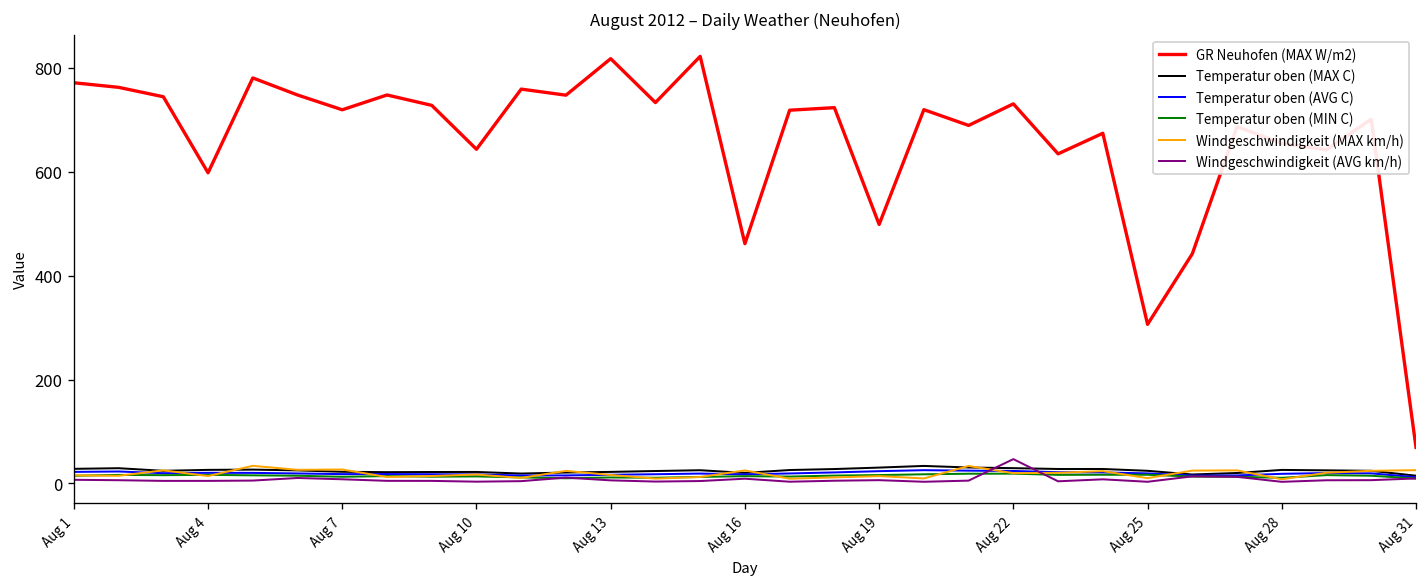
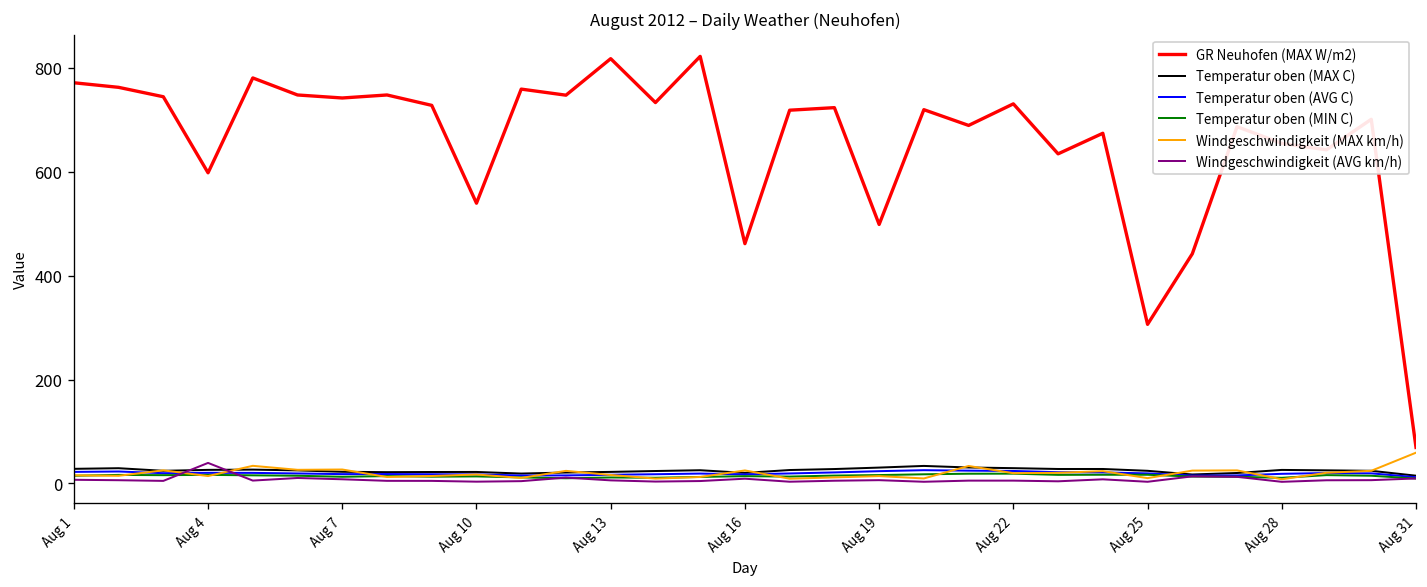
  {
    "GR Neuhofen (MAX W/m2)": {
      "Aug 1": 770,
      "Aug 4": 600,
-     "Aug 7": 720,
-     "Aug 10": 640,
+     "Aug 7": 740,
+     "Aug 10": 540,
      "Aug 13": 820,
      "Aug 16": 460,
      "Aug 19": 500,
      "Aug 22": 730,
      "Aug 25": 310,
      "Aug 31": 70
    },
    "Temperatur oben (MAX C)": {
      "Aug 1": 30,
      "Aug 19": 30,
      "Aug 28": 30
    },
    "Temperatur oben (AVG C)": {
      "Aug 1": 20,
      "Aug 19": 20,
      "Aug 28": 20
    },
    "Windgeschwindigkeit (MAX km/h)": {
      "Aug 25": 10,
-     "Aug 31": 30
+     "Aug 31": 60
    },
    "Windgeschwindigkeit (AVG km/h)": {
      "Aug 1": 10,
-     "Aug 4": 0,
+     "Aug 4": 40,
      "Aug 10": 0,
      "Aug 19": 10,
-     "Aug 22": 50,
+     "Aug 22": 10,
      "Aug 25": 0
    }
  }
